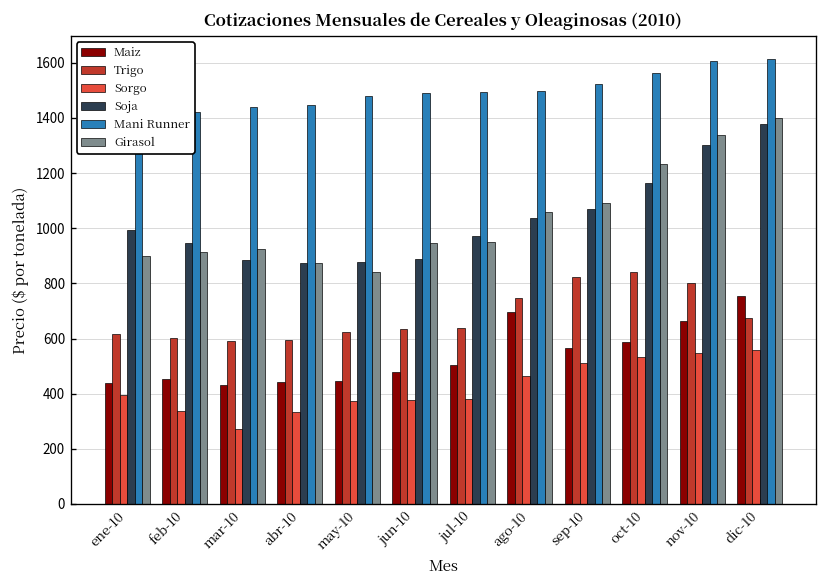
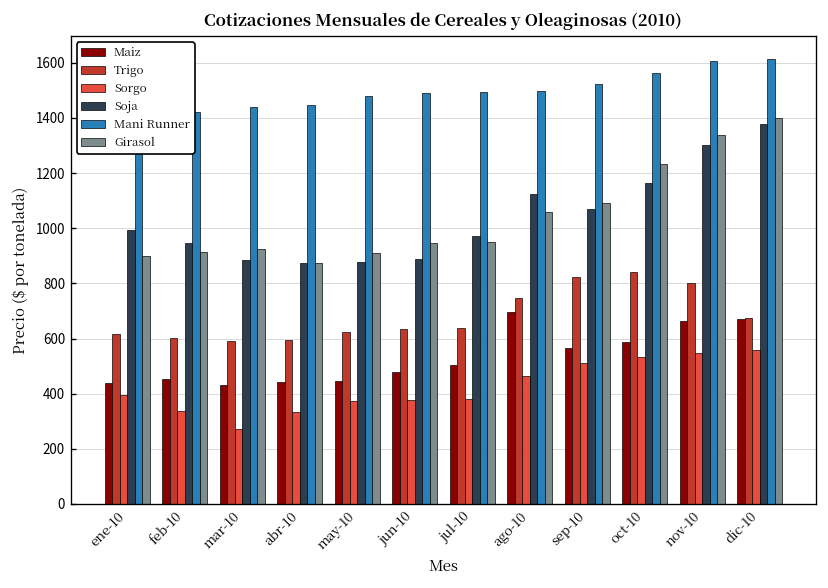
  {
    "Maiz": {
      "ene-10": 440,
      "feb-10": 450,
      "mar-10": 430,
      "abr-10": 440,
      "may-10": 450,
      "jun-10": 480,
      "jul-10": 500,
      "ago-10": 700,
      "sep-10": 570,
      "oct-10": 590,
      "nov-10": 670,
-     "dic-10": 760
+     "dic-10": 670
    },
    "Soja": {
      "ene-10": 990,
      "feb-10": 950,
      "mar-10": 880,
      "abr-10": 870,
      "may-10": 880,
      "jun-10": 890,
      "jul-10": 970,
-     "ago-10": 1040,
+     "ago-10": 1120,
      "sep-10": 1070,
      "oct-10": 1160,
      "nov-10": 1300,
      "dic-10": 1380
    },
    "Mani Runner": {
      "feb-10": 1420,
      "mar-10": 1440,
      "abr-10": 1450,
      "may-10": 1480,
      "jun-10": 1490,
      "jul-10": 1500,
      "ago-10": 1500,
      "sep-10": 1520,
      "oct-10": 1560,
      "nov-10": 1610,
      "dic-10": 1620
    },
    "Girasol": {
      "ene-10": 900,
      "feb-10": 920,
      "mar-10": 930,
      "abr-10": 870,
-     "may-10": 840,
+     "may-10": 910,
      "jun-10": 950,
      "jul-10": 950,
      "ago-10": 1060,
      "sep-10": 1090,
      "oct-10": 1230,
      "nov-10": 1340,
      "dic-10": 1400
    }
  }
